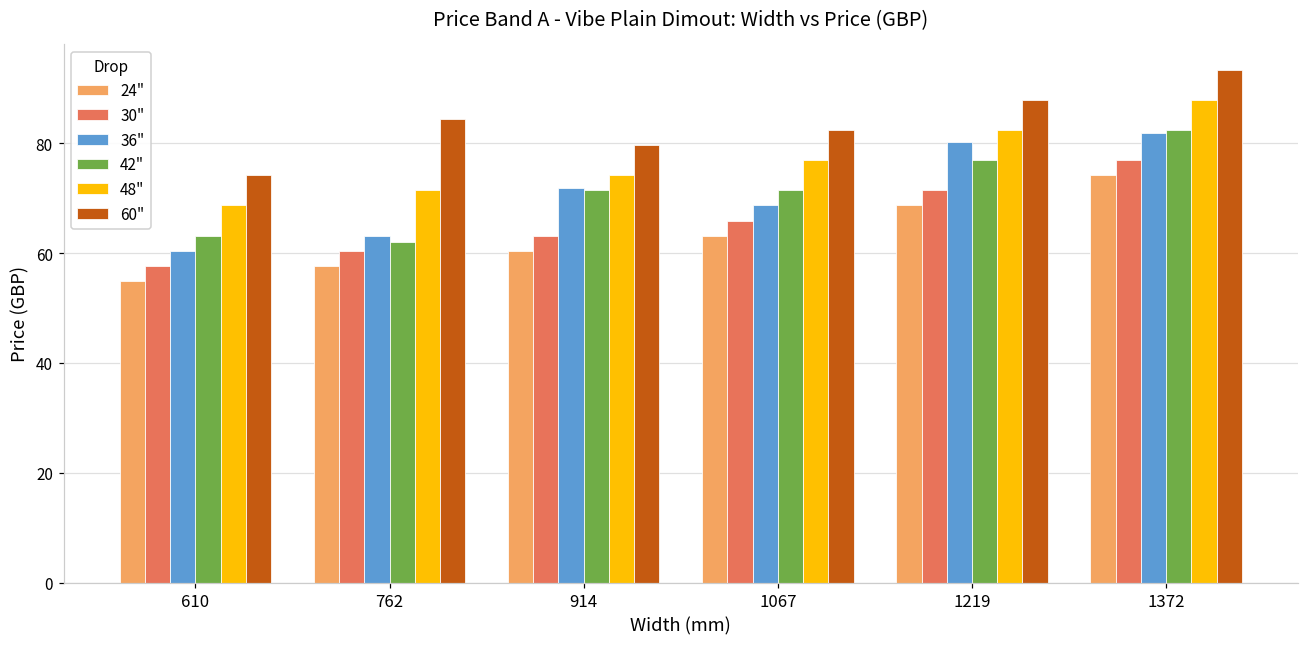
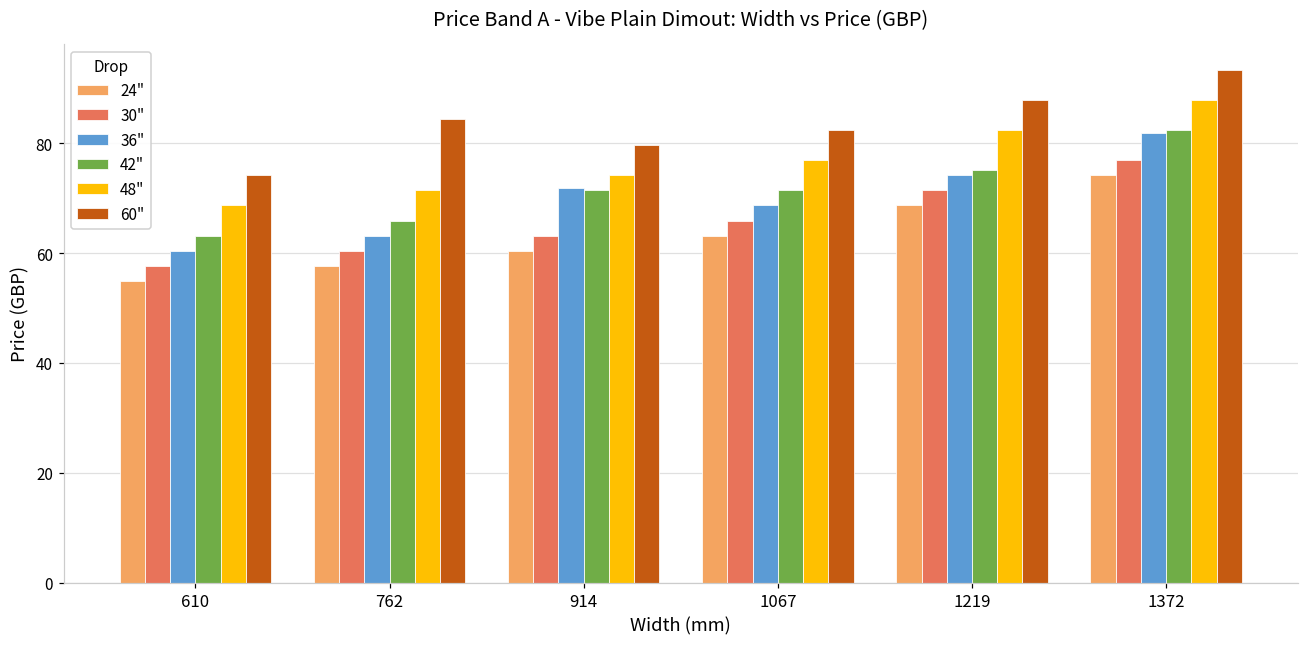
  {
    "36\"": {
      "610": 60,
      "762": 63,
      "914": 72,
      "1067": 69,
-     "1219": 80,
+     "1219": 74,
      "1372": 82
    },
    "42\"": {
      "610": 63,
-     "762": 62,
+     "762": 66,
      "914": 71,
      "1067": 71,
-     "1219": 77,
+     "1219": 75,
      "1372": 82
    },
    "48\"": {
      "610": 69,
      "762": 71,
      "914": 74,
      "1067": 77,
      "1219": 82,
      "1372": 88
    },
    "60\"": {
      "610": 74,
      "762": 84,
      "914": 80,
      "1067": 82,
      "1219": 88,
      "1372": 93
    }
  }
